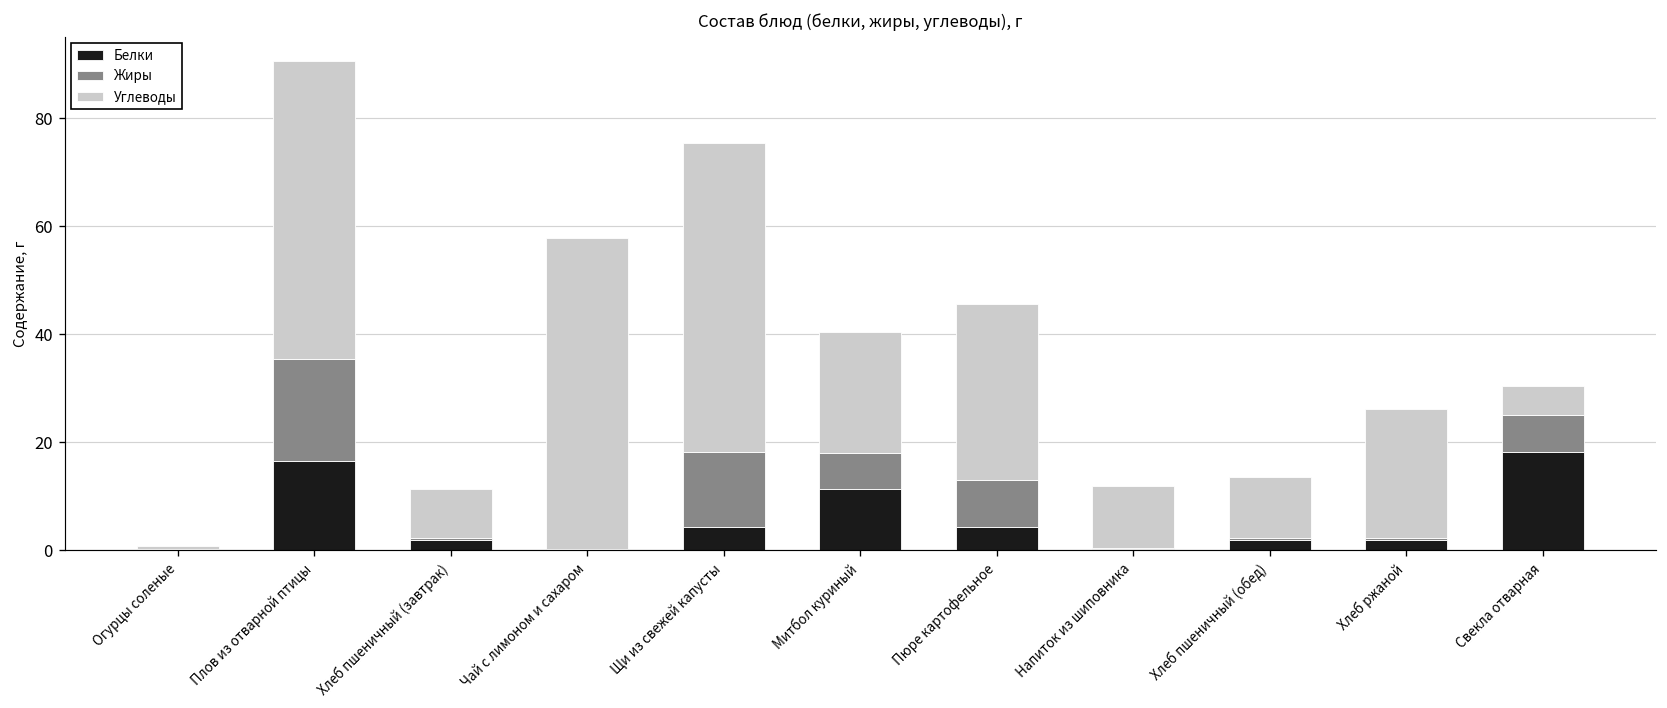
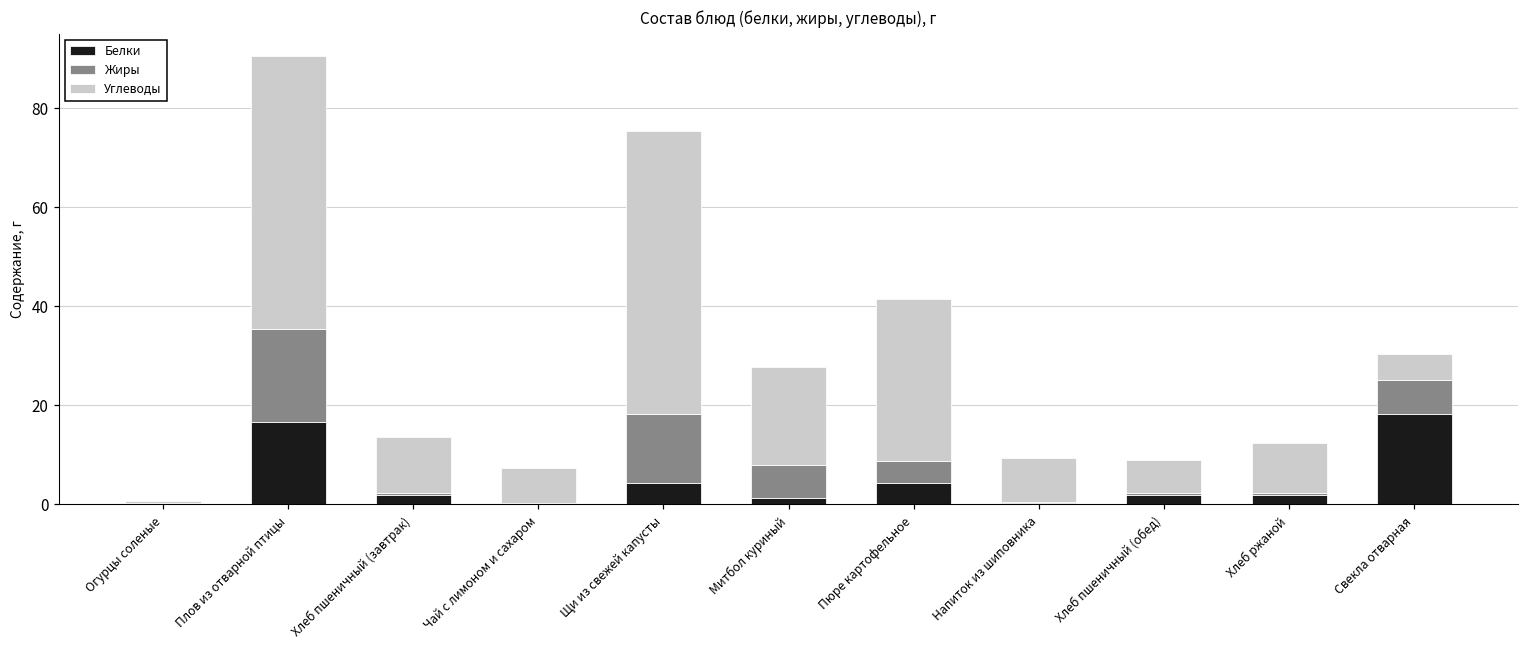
  {
    "Белки": {
      "Плов из отварной птицы": 17,
      "Хлеб пшеничный (завтрак)": 2,
      "Щи из свежей капусты": 4,
-     "Митбол куриный": 11,
+     "Митбол куриный": 1,
      "Пюре картофельное": 4,
      "Хлеб пшеничный (обед)": 2,
      "Хлеб ржаной": 2,
      "Свекла отварная": 18
    },
    "Жиры": {
      "Плов из отварной птицы": 19,
      "Чай с лимоном и сахаром": 0,
      "Щи из свежей капусты": 14,
      "Митбол куриный": 7,
-     "Пюре картофельное": 9,
+     "Пюре картофельное": 4,
      "Свекла отварная": 7
    },
    "Углеводы": {
      "Плов из отварной птицы": 55,
-     "Хлеб пшеничный (завтрак)": 9,
-     "Чай с лимоном и сахаром": 58,
+     "Хлеб пшеничный (завтрак)": 11,
+     "Чай с лимоном и сахаром": 7,
      "Щи из свежей капусты": 57,
-     "Митбол куриный": 22,
+     "Митбол куриный": 20,
      "Пюре картофельное": 33,
-     "Напиток из шиповника": 11,
-     "Хлеб пшеничный (обед)": 11,
-     "Хлеб ржаной": 24,
+     "Напиток из шиповника": 9,
+     "Хлеб пшеничный (обед)": 7,
+     "Хлеб ржаной": 10,
      "Свекла отварная": 5
    }
  }
